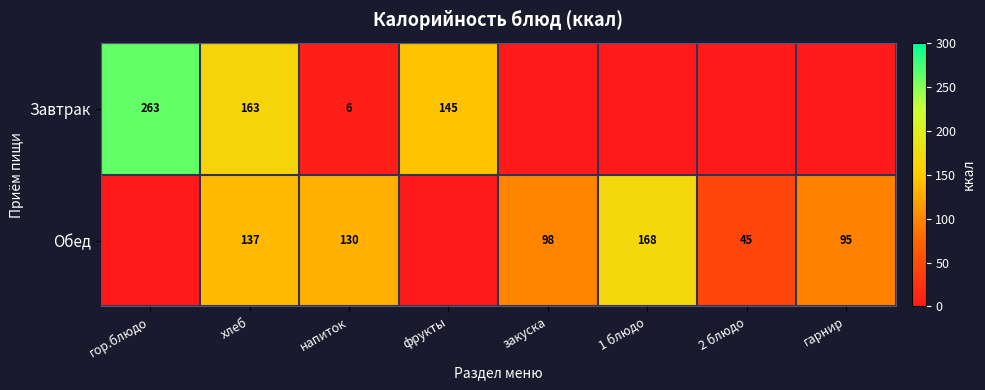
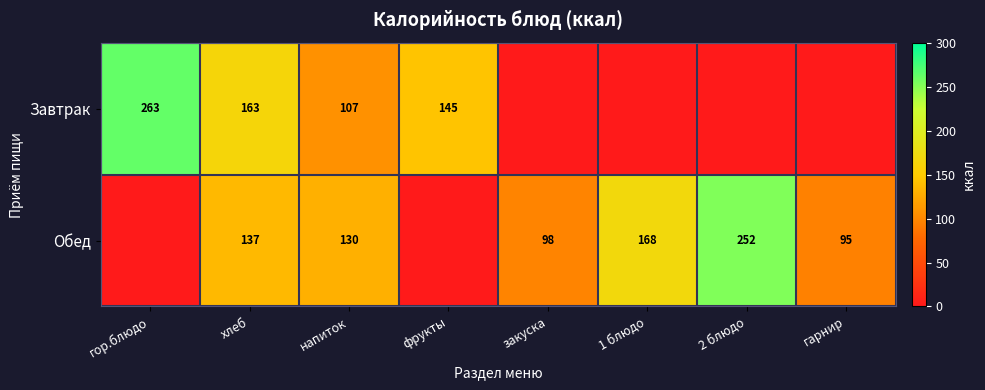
  {
    "Завтрак": {
      "гор.блюдо": 263,
      "хлеб": 163,
-     "напиток": 6,
+     "напиток": 107,
      "фрукты": 145
    },
    "Обед": {
      "хлеб": 137,
      "напиток": 130,
      "закуска": 98,
      "1 блюдо": 168,
-     "2 блюдо": 45,
+     "2 блюдо": 252,
      "гарнир": 95
    }
  }
